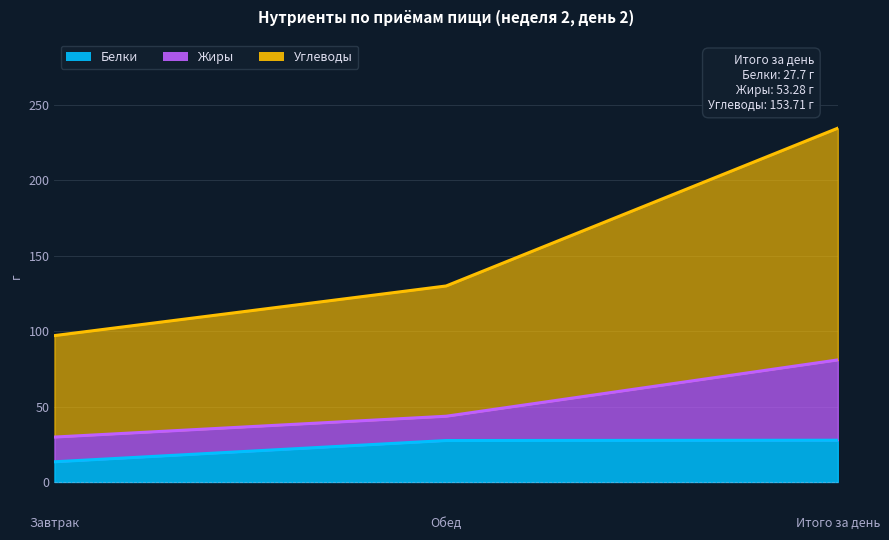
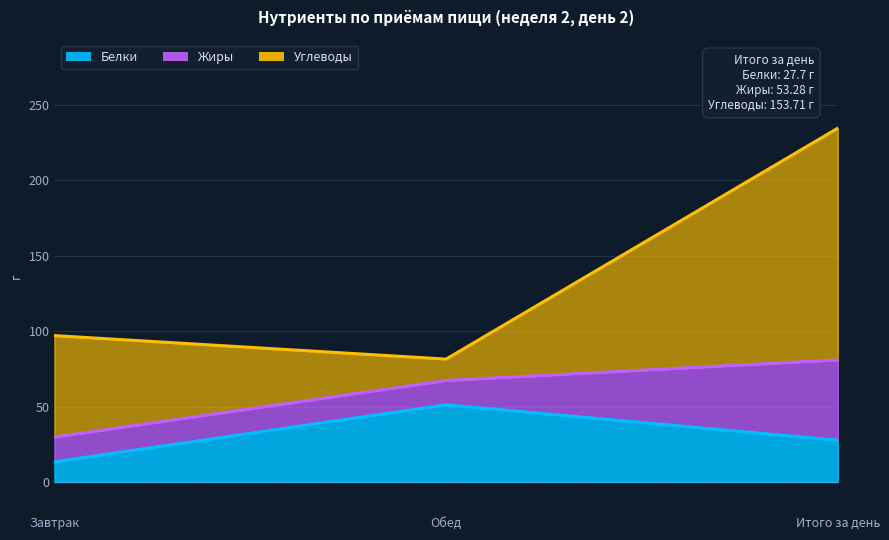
  {
    "Белки": {
      "Завтрак": 13,
-     "Обед": 28,
+     "Обед": 51,
      "Итого за день": 28
    },
    "Жиры": {
      "Завтрак": 16,
      "Обед": 16,
      "Итого за день": 53
    },
    "Углеводы": {
      "Завтрак": 67,
-     "Обед": 86,
+     "Обед": 14,
      "Итого за день": 154
    }
  }
